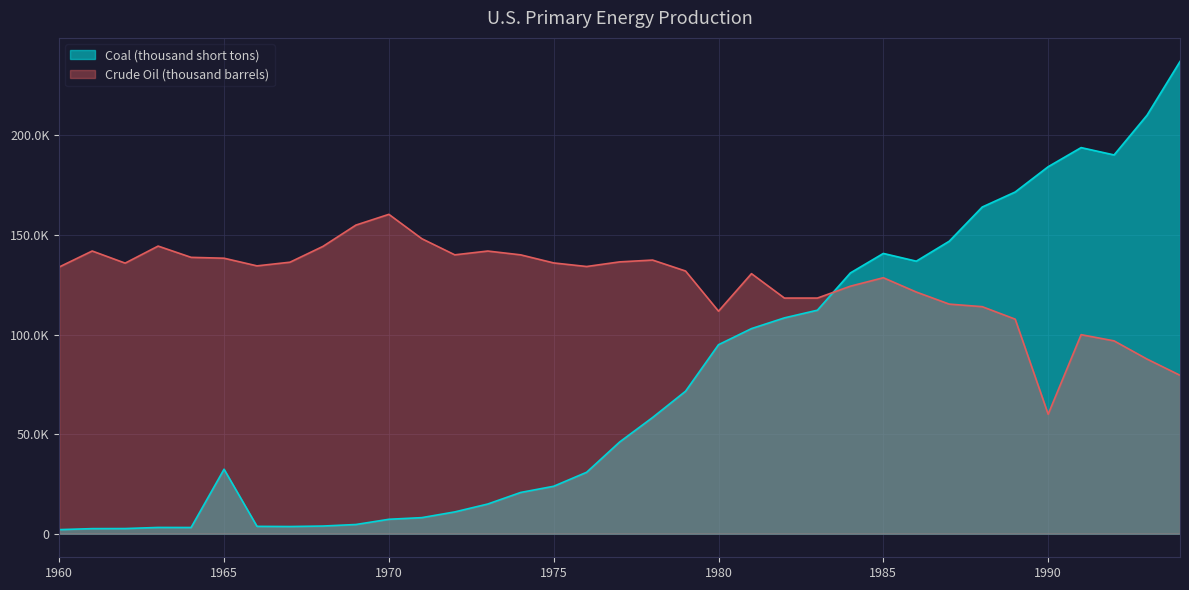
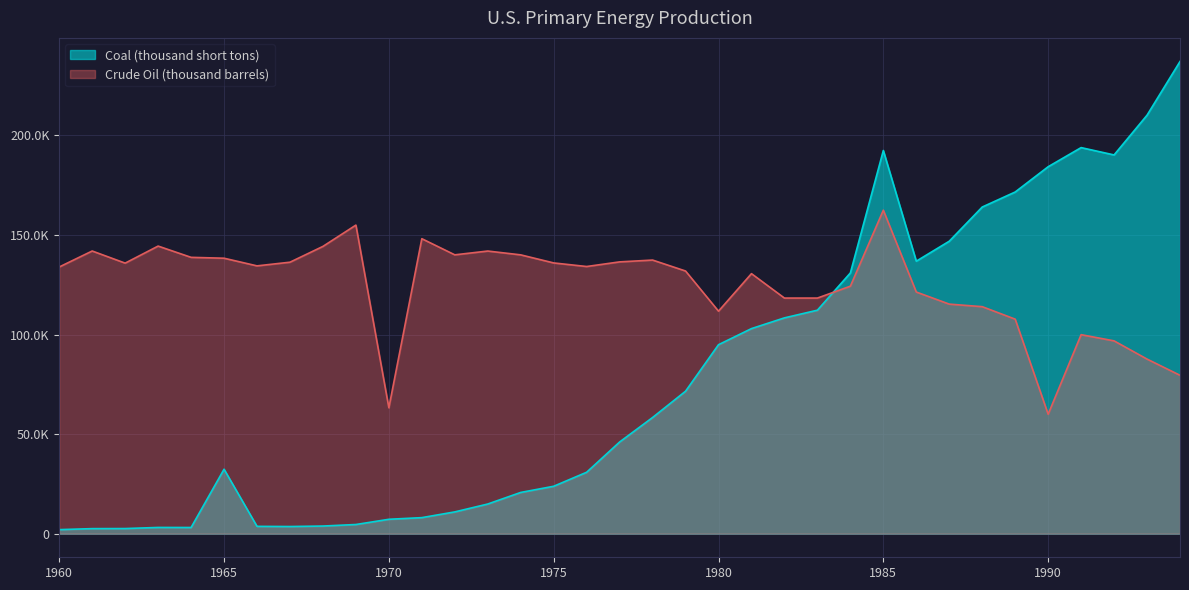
  {
    "Coal (thousand short tons)": {
      "1960": 2000,
      "1965": 32000,
      "1970": 7000,
      "1975": 24000,
      "1980": 95000,
-     "1985": 141000,
+     "1985": 192000,
      "1990": 184000
    },
    "Crude Oil (thousand barrels)": {
      "1960": 134000,
      "1965": 138000,
-     "1970": 160000,
+     "1970": 63000,
      "1975": 136000,
      "1980": 112000,
-     "1985": 129000,
+     "1985": 162000,
      "1990": 60000
    }
  }
